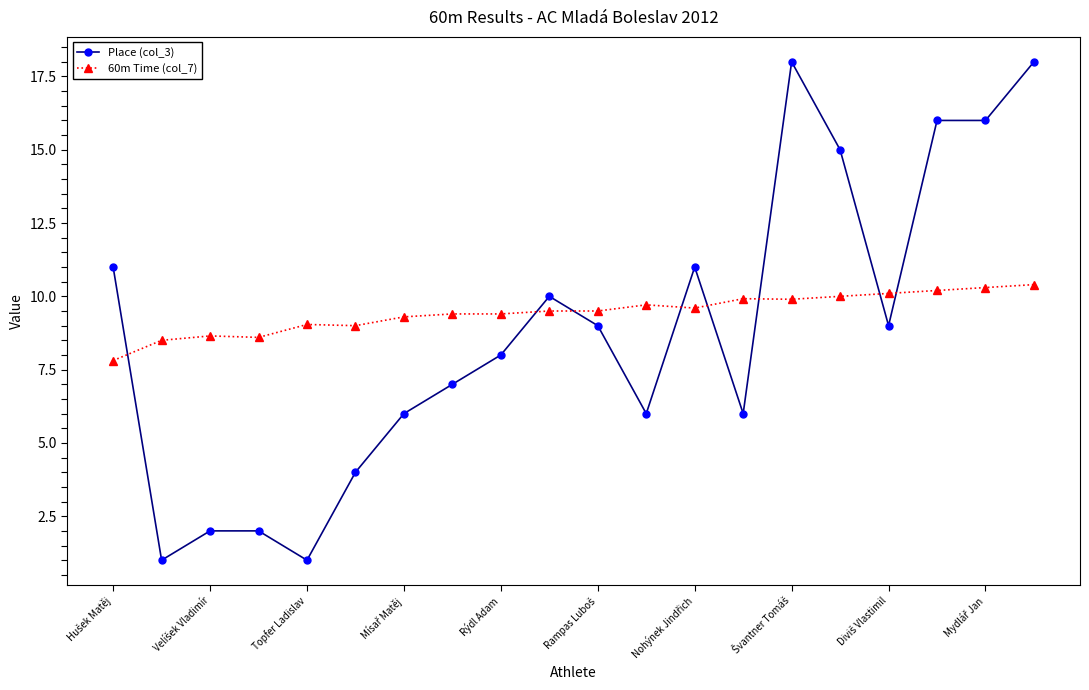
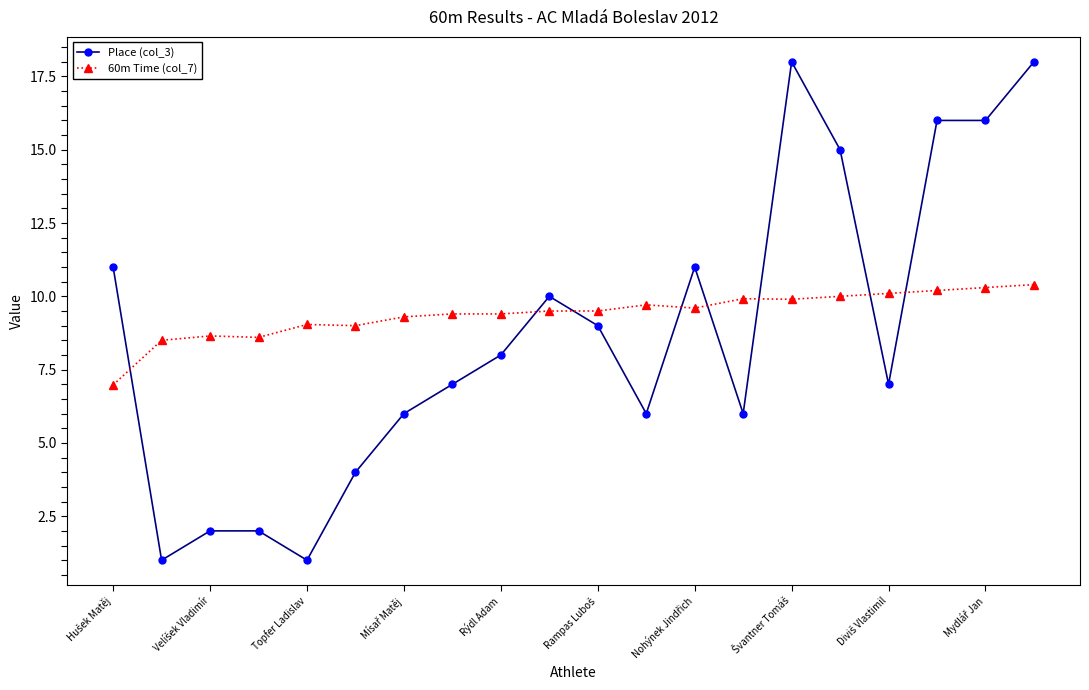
  {
    "Place (col_3)": {
      "Hušek Matěj": 11,
      "Velíšek Vladimír": 2,
      "Topfer Ladislav": 1,
      "Mísař Matěj": 6,
      "Rýdl Adam": 8,
      "Rampas Luboš": 9,
      "Nohýnek Jindřich": 11,
      "Švantner Tomáš": 18,
-     "Diviš Vlastimil": 9,
+     "Diviš Vlastimil": 7,
      "Mydlář Jan": 16
    },
    "60m Time (col_7)": {
-     "Hušek Matěj": 7.8,
+     "Hušek Matěj": 7.0,
      "Velíšek Vladimír": 8.7,
      "Topfer Ladislav": 9.0,
      "Mísař Matěj": 9.3,
      "Rýdl Adam": 9.4,
      "Rampas Luboš": 9.5,
      "Nohýnek Jindřich": 9.6,
      "Švantner Tomáš": 9.9,
      "Diviš Vlastimil": 10.1,
      "Mydlář Jan": 10.3
    }
  }
